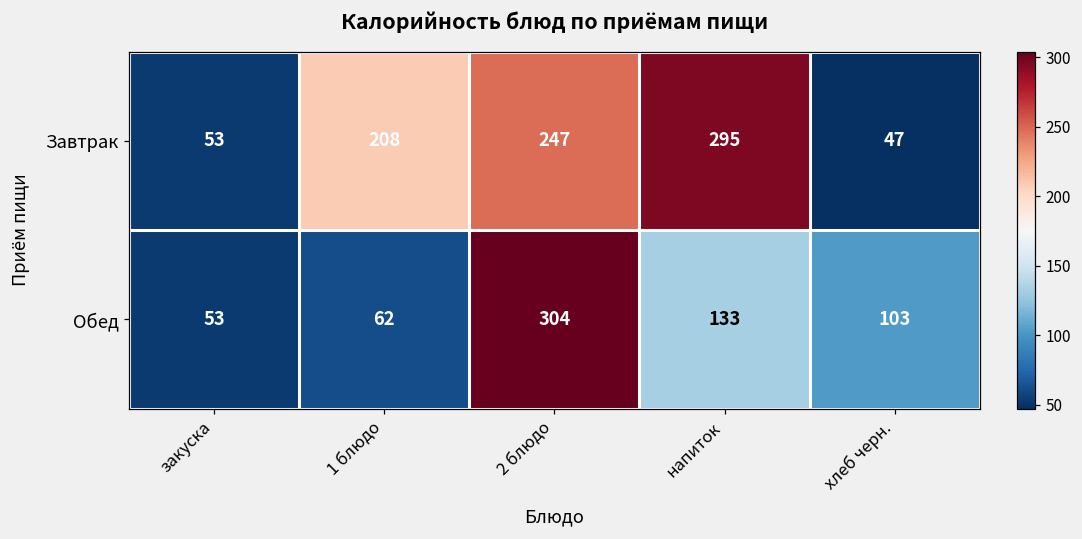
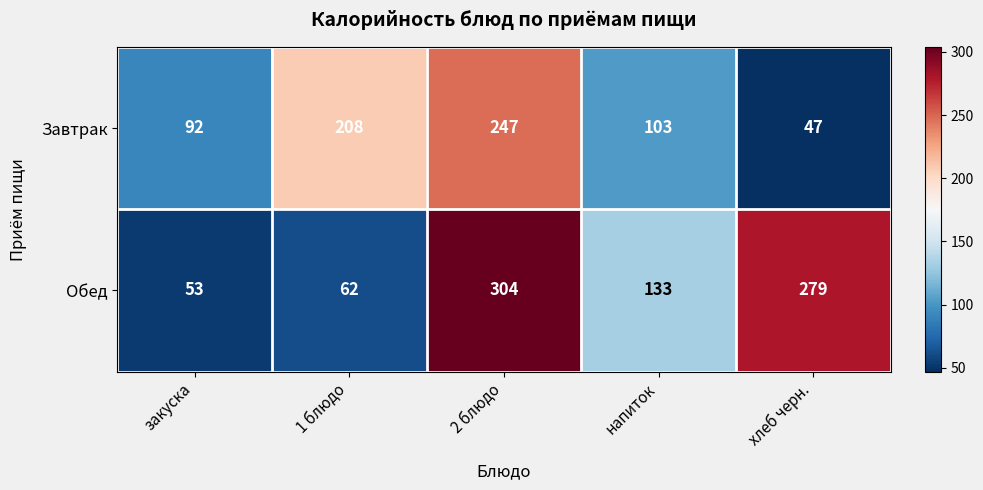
  {
    "Завтрак": {
-     "закуска": 53,
+     "закуска": 92,
      "1 блюдо": 208,
      "2 блюдо": 247,
-     "напиток": 295,
+     "напиток": 103,
      "хлеб черн.": 47
    },
    "Обед": {
      "закуска": 53,
      "1 блюдо": 62,
      "2 блюдо": 304,
      "напиток": 133,
-     "хлеб черн.": 103
+     "хлеб черн.": 279
    }
  }
